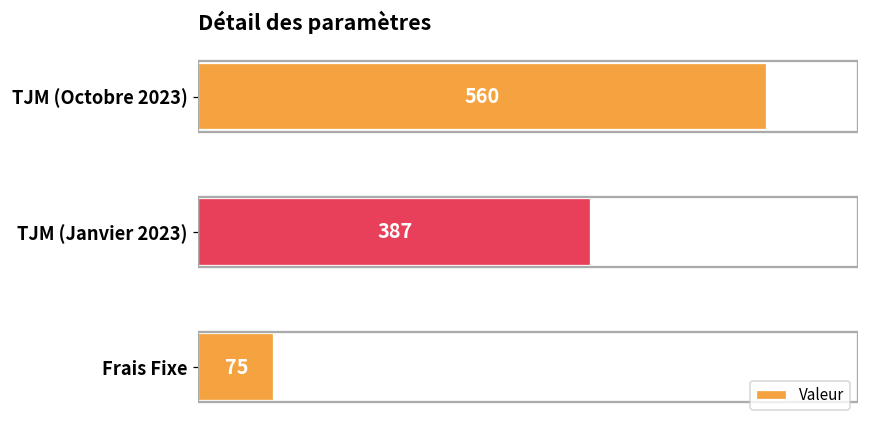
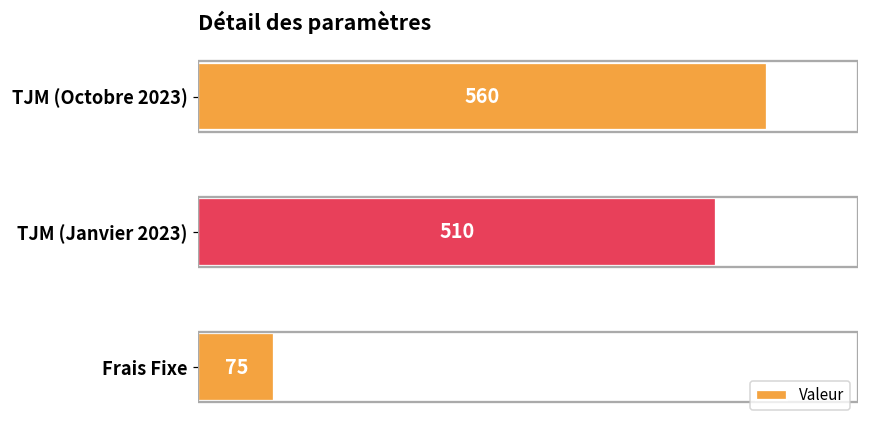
  {
    "TJM (Octobre 2023)": 560,
-   "TJM (Janvier 2023)": 387,
+   "TJM (Janvier 2023)": 510,
    "Frais Fixe": 75
  }
